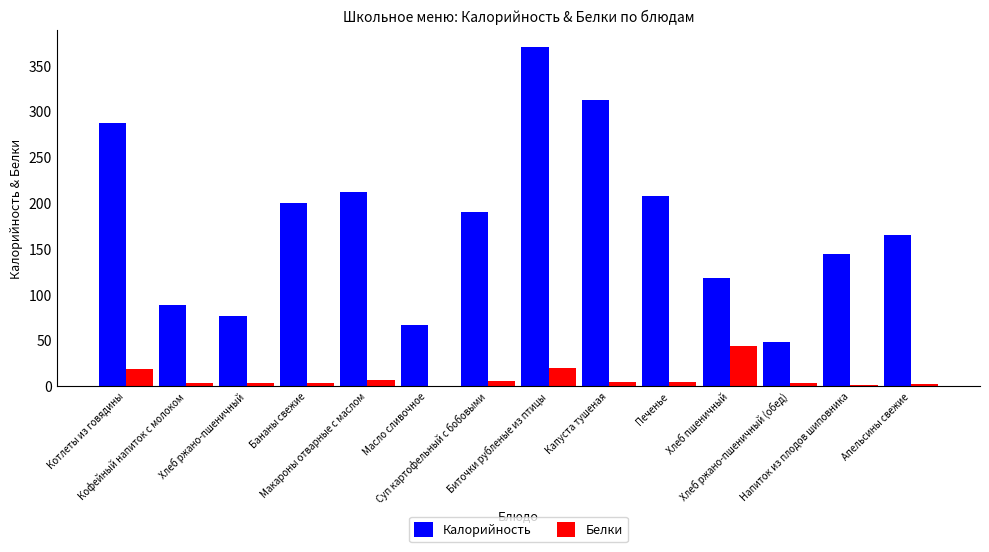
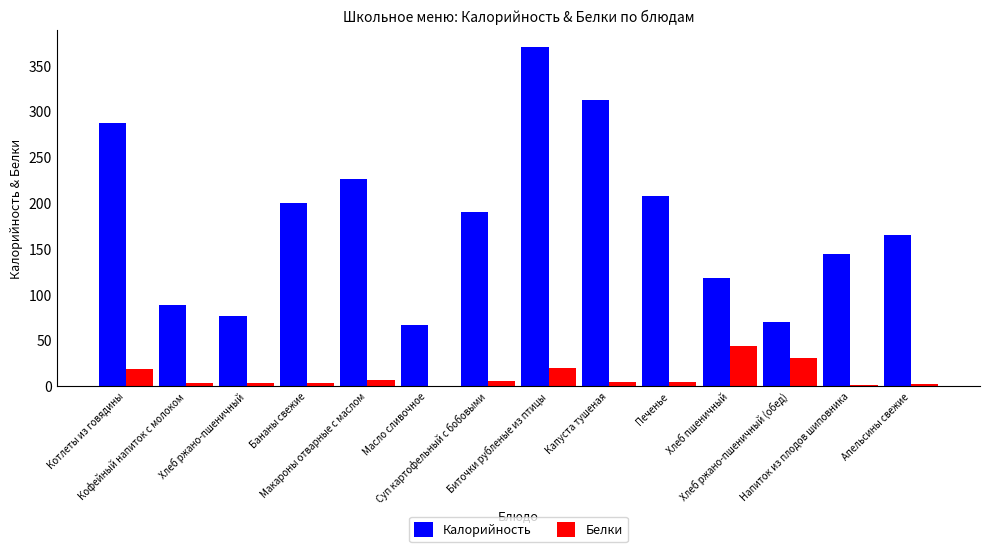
  {
    "Калорийность": {
      "Котлеты из говядины": 290,
      "Кофейный напиток с молоком": 90,
      "Хлеб ржано-пшеничный": 80,
      "Бананы свежие": 200,
-     "Макароны отварные с маслом": 210,
+     "Макароны отварные с маслом": 230,
      "Масло сливочное": 70,
      "Суп картофельный с бобовыми": 190,
      "Биточки рубленые из птицы": 370,
      "Капуста тушеная": 310,
      "Печенье": 210,
      "Хлеб пшеничный": 120,
-     "Хлеб ржано-пшеничный (обед)": 50,
+     "Хлеб ржано-пшеничный (обед)": 70,
      "Напиток из плодов шиповника": 140,
      "Апельсины свежие": 170
    },
    "Белки": {
      "Котлеты из говядины": 20,
      "Кофейный напиток с молоком": 0,
      "Хлеб ржано-пшеничный": 0,
      "Бананы свежие": 0,
      "Макароны отварные с маслом": 10,
      "Суп картофельный с бобовыми": 10,
      "Биточки рубленые из птицы": 20,
      "Капуста тушеная": 0,
      "Печенье": 0,
      "Хлеб пшеничный": 40,
-     "Хлеб ржано-пшеничный (обед)": 0
+     "Хлеб ржано-пшеничный (обед)": 30
    }
  }
